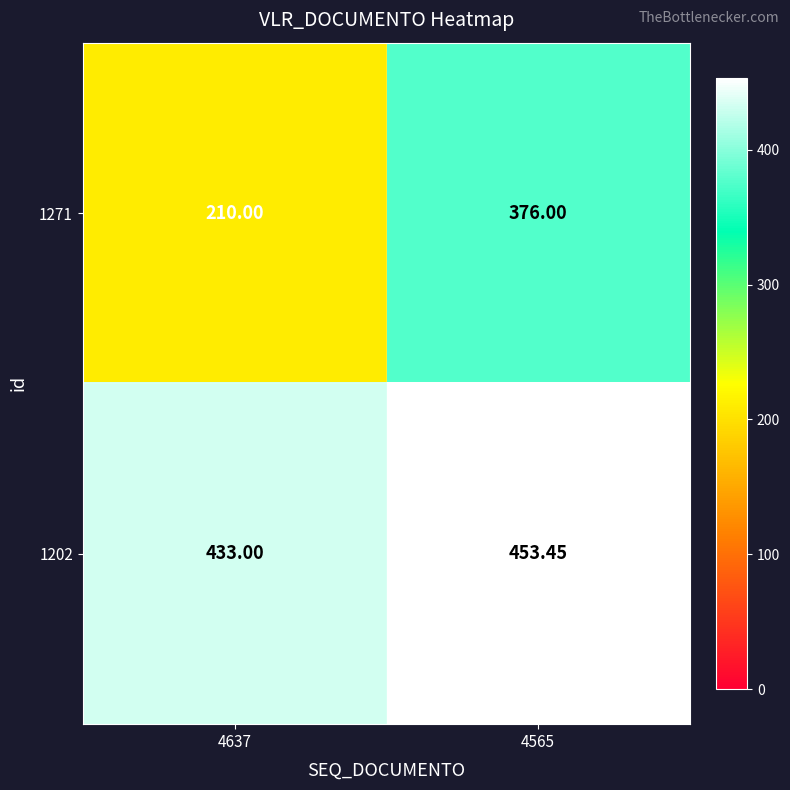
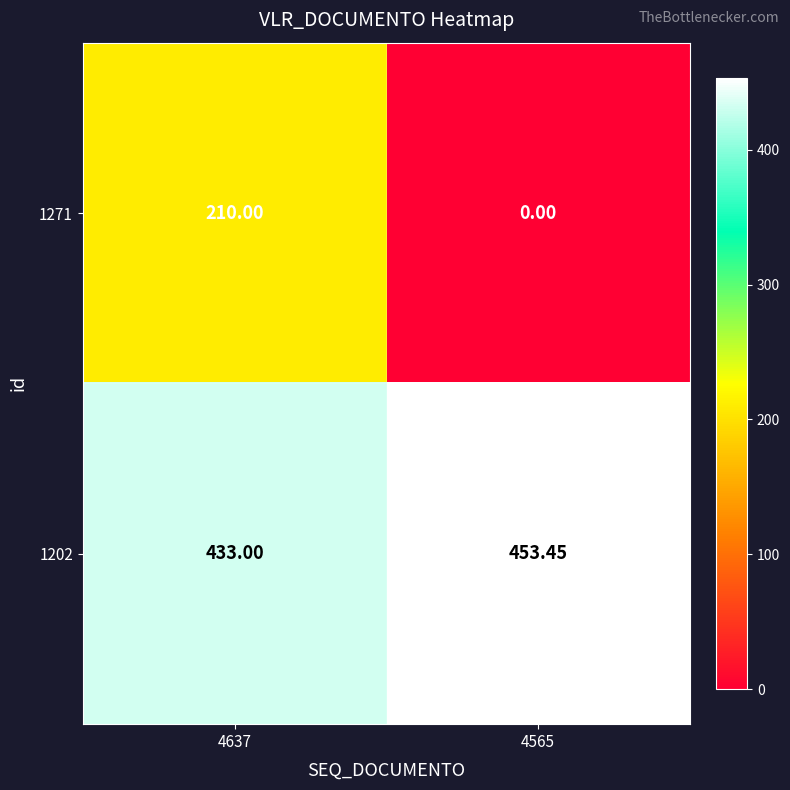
  {
    "1271": {
      "4637": 210.00,
-     "4565": 376.00
+     "4565": 0.00
    },
    "1202": {
      "4637": 433.00,
      "4565": 453.45
    }
  }
